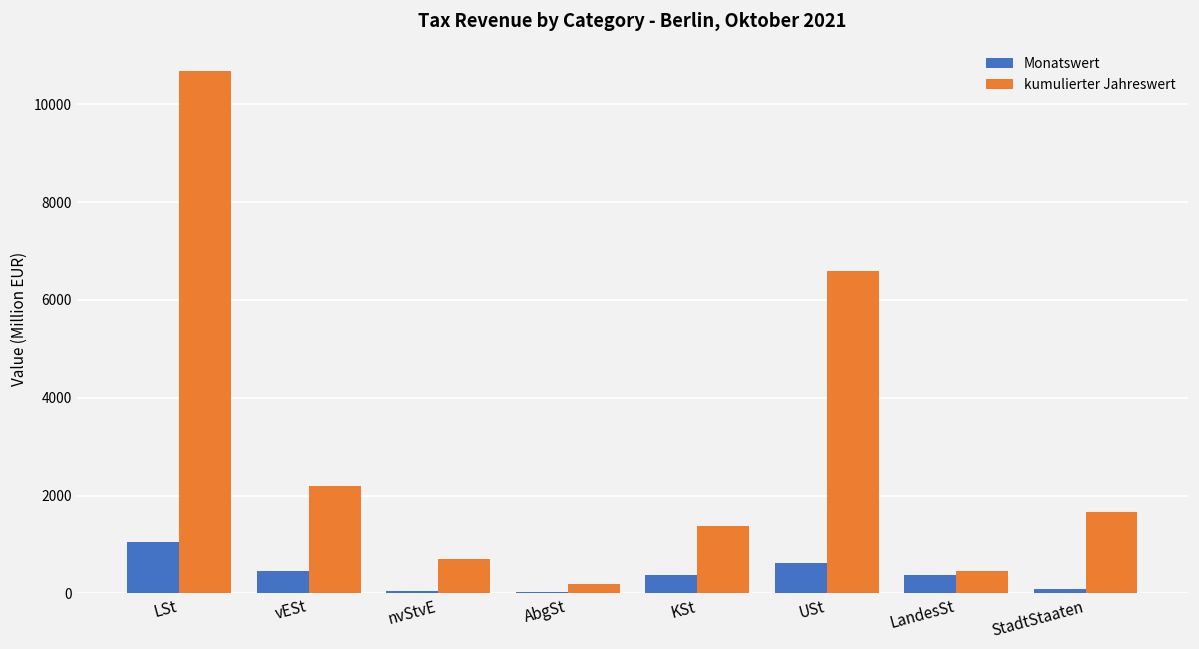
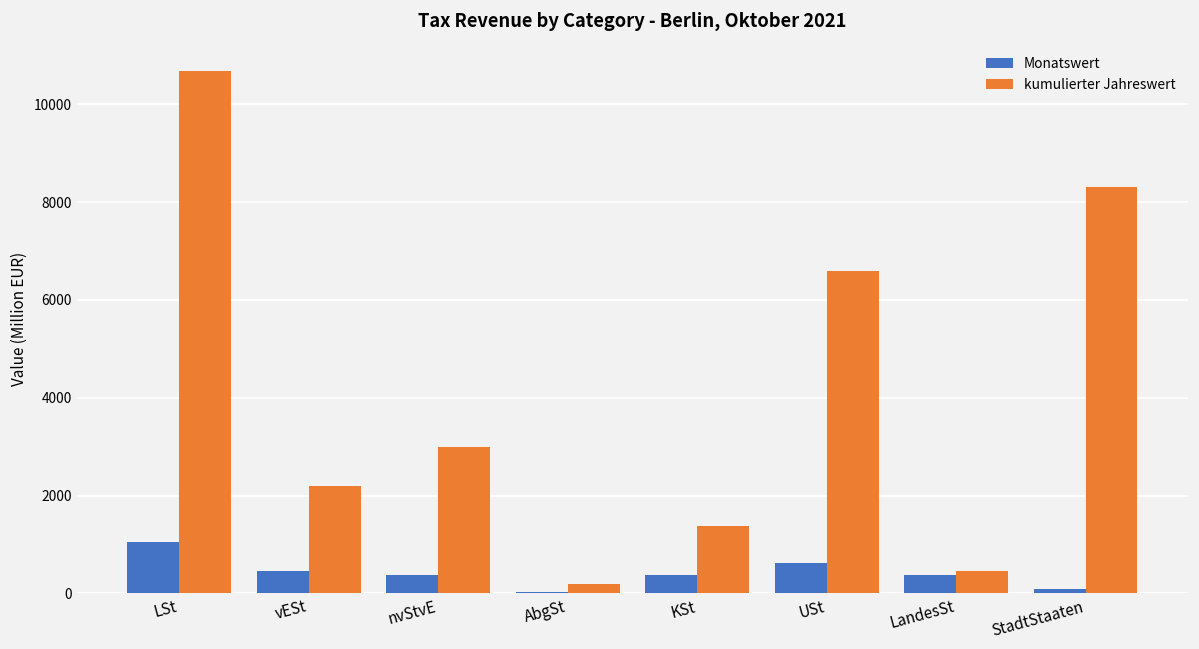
  {
    "Monatswert": {
      "LSt": 1000,
      "vESt": 500,
-     "nvStvE": 100,
+     "nvStvE": 400,
      "KSt": 400,
      "USt": 600,
      "LandesSt": 400,
      "StadtStaaten": 100
    },
    "kumulierter Jahreswert": {
      "LSt": 10700,
      "vESt": 2200,
-     "nvStvE": 700,
+     "nvStvE": 3000,
      "AbgSt": 200,
      "KSt": 1400,
      "USt": 6600,
      "LandesSt": 500,
-     "StadtStaaten": 1700
+     "StadtStaaten": 8300
    }
  }
